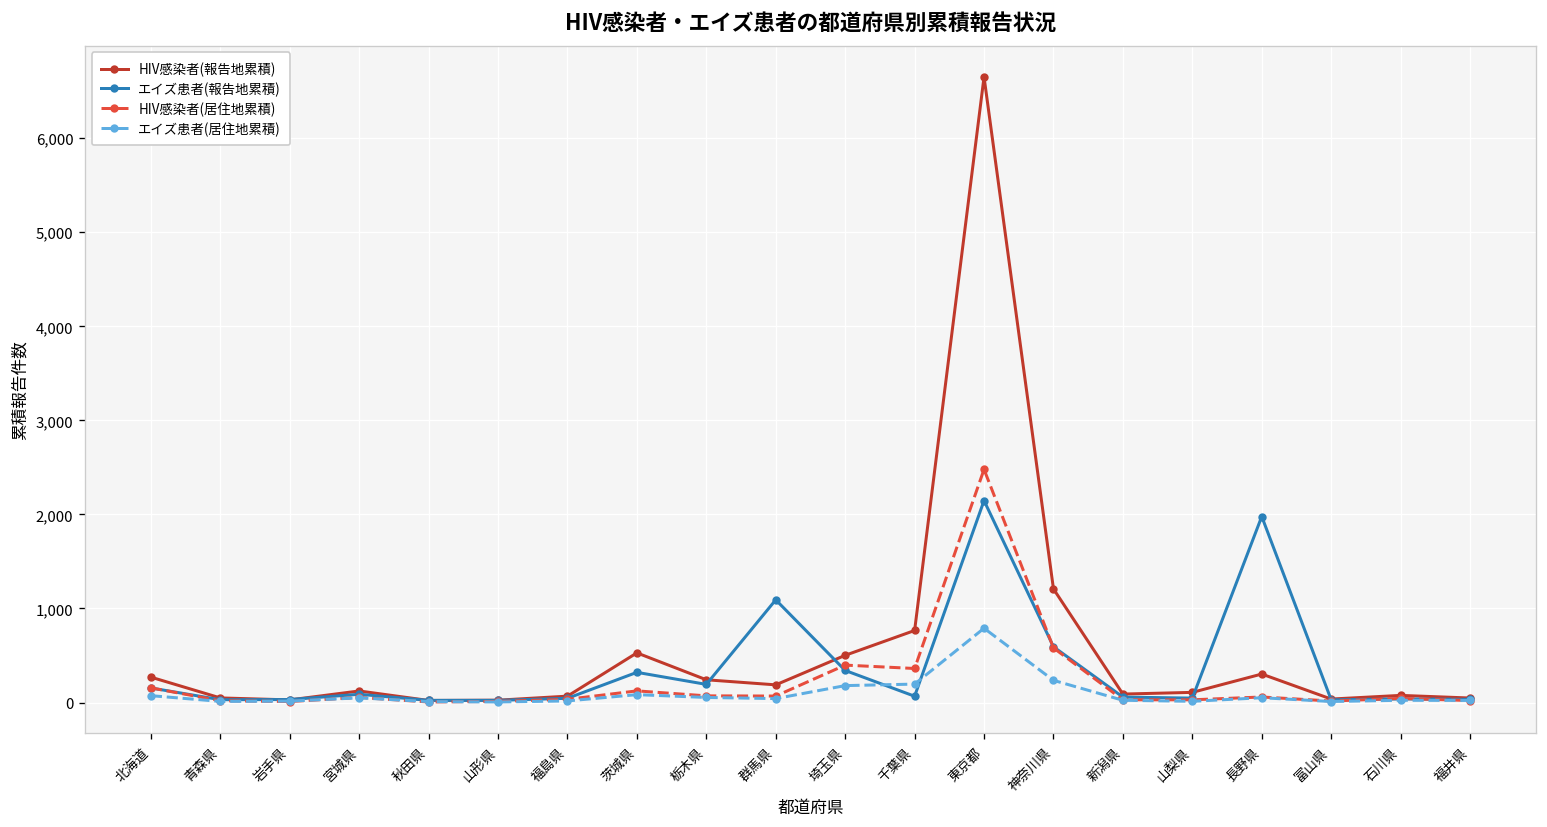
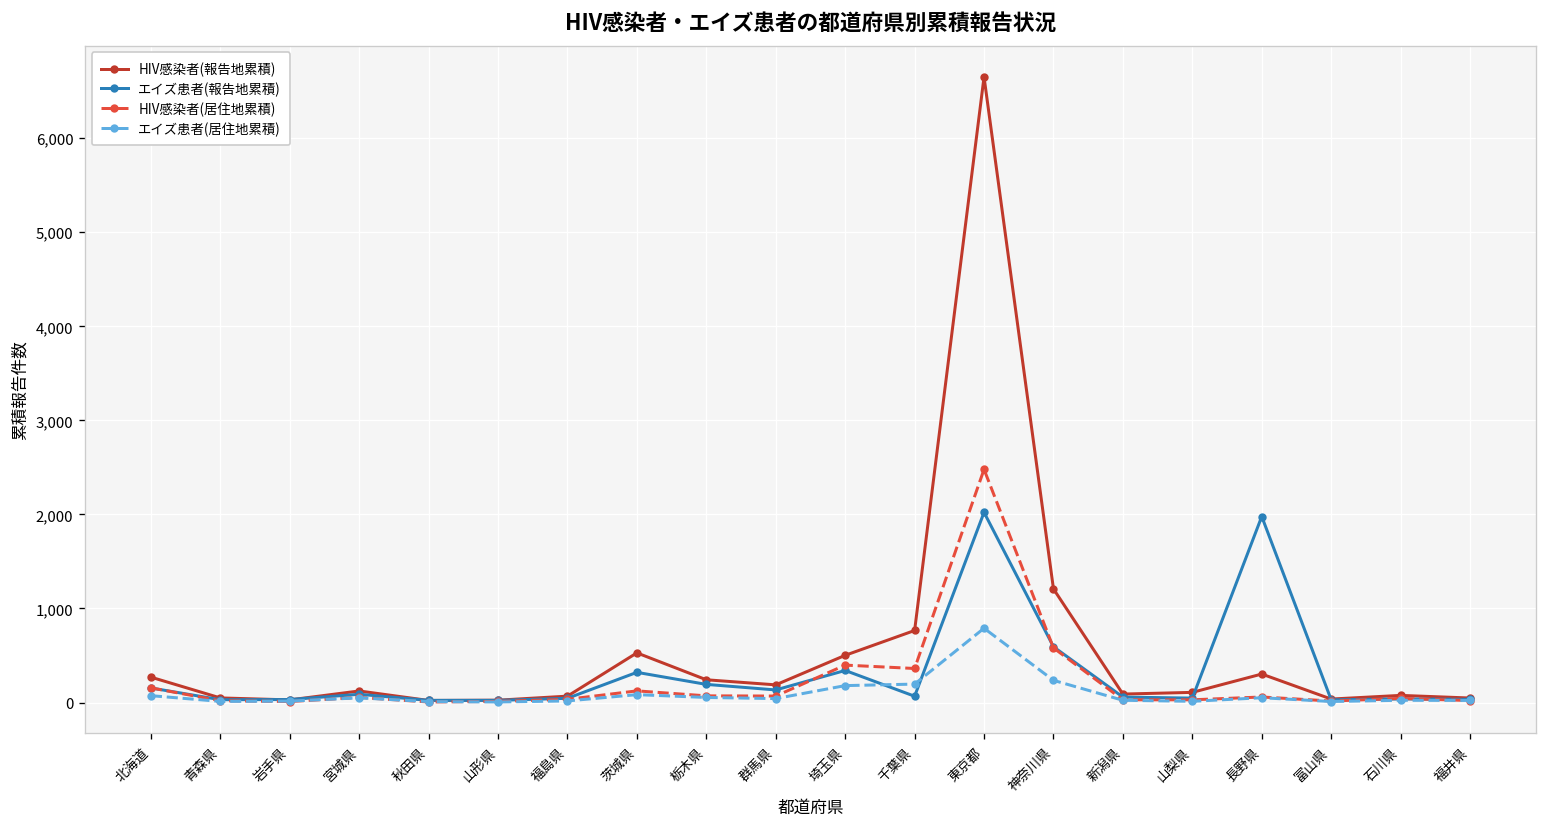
  {
    "エイズ患者(報告地累積)": {
      "宮城県": "100",
      "茨城県": "300",
      "栃木県": "200",
-     "群馬県": "1,100",
+     "群馬県": "100",
      "埼玉県": "300",
      "千葉県": "100",
-     "東京都": "2,100",
+     "東京都": "2,000",
      "長野県": "2,000"
    },
    "エイズ患者(居住地累積)": {
      "北海道": "100",
      "茨城県": "100",
      "埼玉県": "200",
      "千葉県": "200",
      "東京都": "800",
      "神奈川県": "200"
    }
  }
